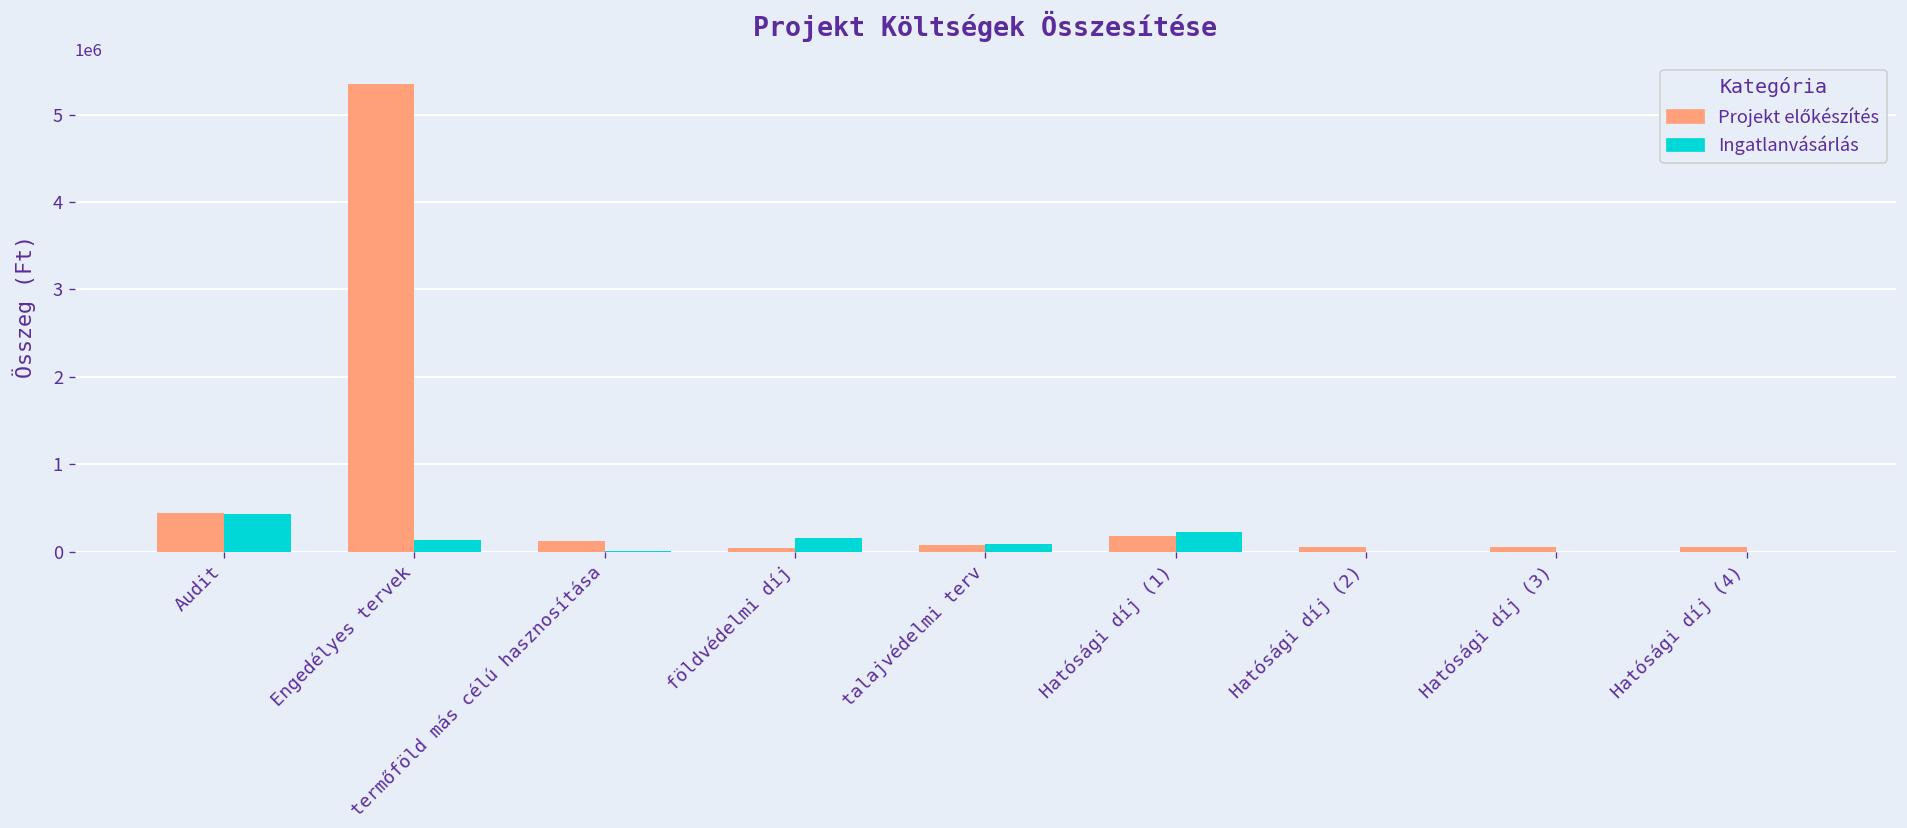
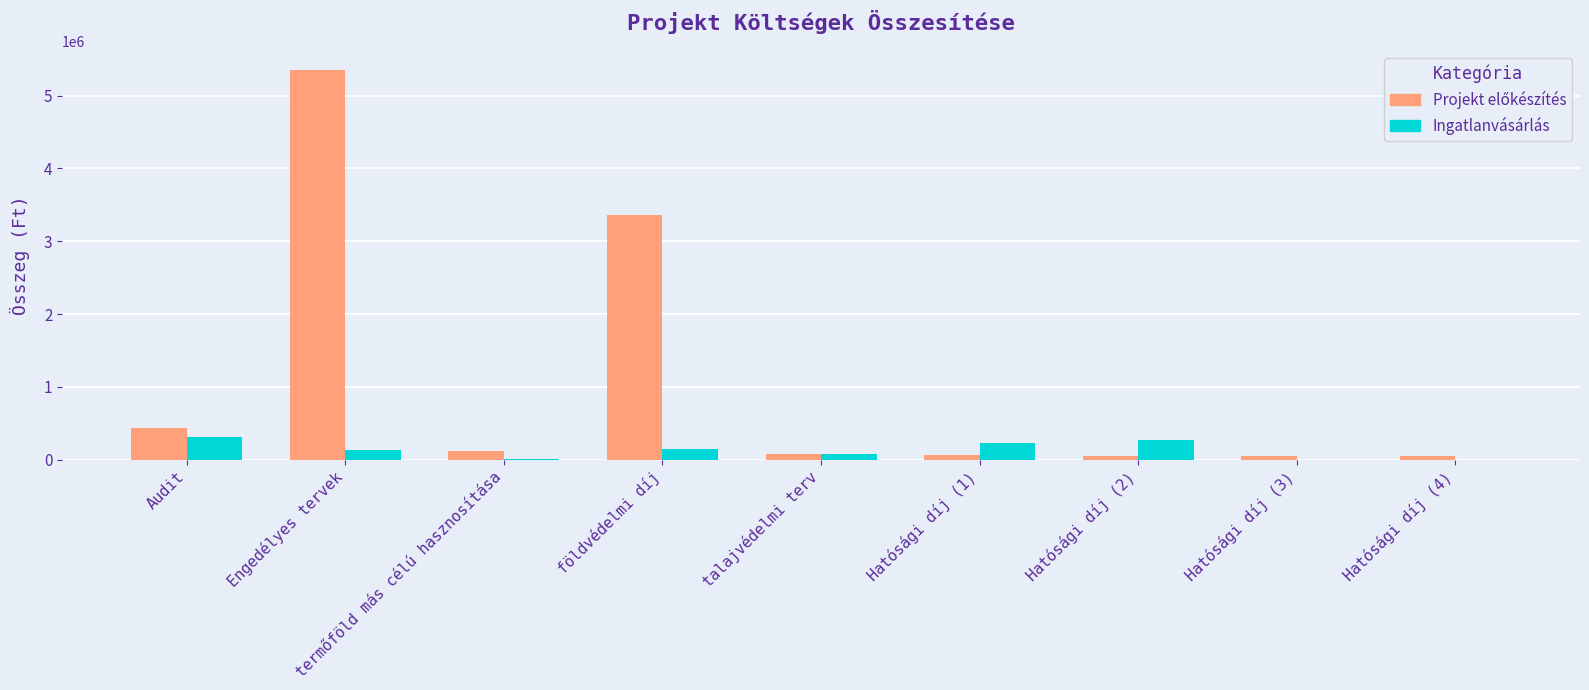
  {
    "Projekt előkészítés": {
      "Audit": 400000,
      "Engedélyes tervek": 5300000,
      "termőföld más célú hasznosítása": 100000,
-     "földvédelmi díj": 0,
+     "földvédelmi díj": 3400000,
      "talajvédelmi terv": 100000,
-     "Hatósági díj (1)": 200000,
+     "Hatósági díj (1)": 100000,
      "Hatósági díj (2)": 100000,
      "Hatósági díj (3)": 100000,
      "Hatósági díj (4)": 100000
    },
    "Ingatlanvásárlás": {
-     "Audit": 400000,
+     "Audit": 300000,
      "Engedélyes tervek": 100000,
      "földvédelmi díj": 100000,
      "talajvédelmi terv": 100000,
      "Hatósági díj (1)": 200000,
-     "Hatósági díj (2)": 0,
+     "Hatósági díj (2)": 300000,
      "Hatósági díj (3)": 0,
      "Hatósági díj (4)": 0
    }
  }
